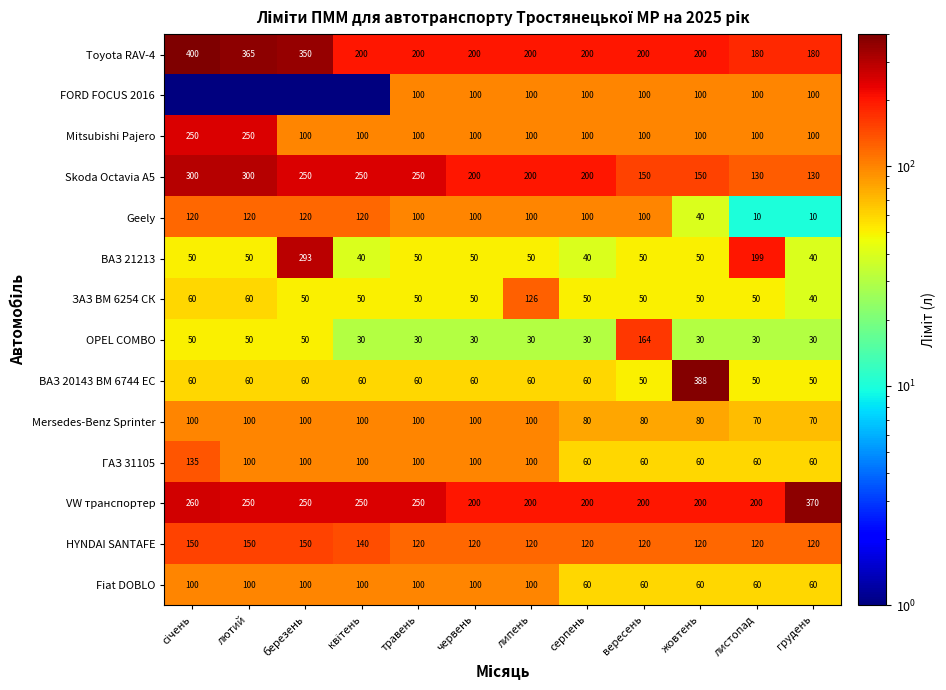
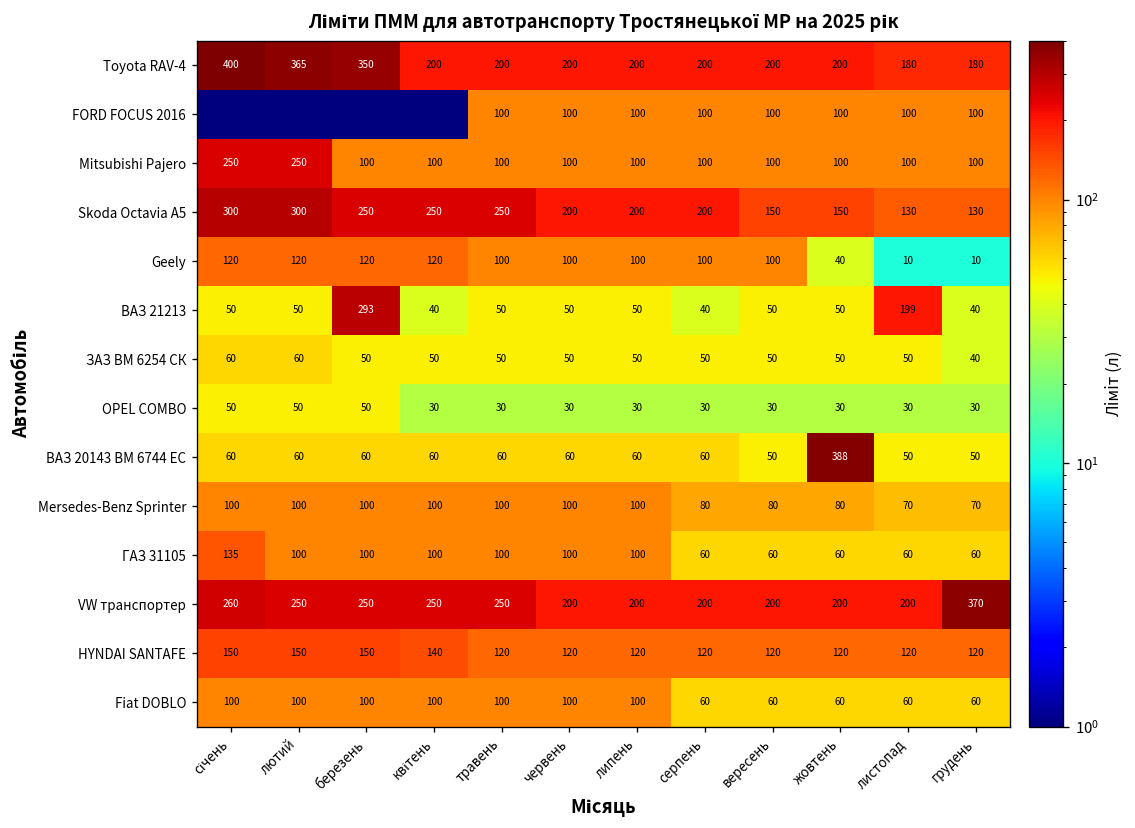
  {
    "Toyota RAV-4": {
      "січень": 400,
      "лютий": 365,
      "березень": 350,
      "квітень": 200,
      "травень": 200,
      "червень": 200,
      "липень": 200,
      "серпень": 200,
      "вересень": 200,
      "жовтень": 200,
      "листопад": 180,
      "грудень": 180
    },
    "FORD FOCUS 2016": {
      "травень": 100,
      "червень": 100,
      "липень": 100,
      "серпень": 100,
      "вересень": 100,
      "жовтень": 100,
      "листопад": 100,
      "грудень": 100
    },
    "Mitsubishi Pajero": {
      "січень": 250,
      "лютий": 250,
      "березень": 100,
      "квітень": 100,
      "травень": 100,
      "червень": 100,
      "липень": 100,
      "серпень": 100,
      "вересень": 100,
      "жовтень": 100,
      "листопад": 100,
      "грудень": 100
    },
    "Skoda Octavia A5": {
      "січень": 300,
      "лютий": 300,
      "березень": 250,
      "квітень": 250,
      "травень": 250,
      "червень": 200,
      "липень": 200,
      "серпень": 200,
      "вересень": 150,
      "жовтень": 150,
      "листопад": 130,
      "грудень": 130
    },
    "Geely": {
      "січень": 120,
      "лютий": 120,
      "березень": 120,
      "квітень": 120,
      "травень": 100,
      "червень": 100,
      "липень": 100,
      "серпень": 100,
      "вересень": 100,
      "жовтень": 40,
      "листопад": 10,
      "грудень": 10
    },
    "ВАЗ 21213": {
      "січень": 50,
      "лютий": 50,
      "березень": 293,
      "квітень": 40,
      "травень": 50,
      "червень": 50,
      "липень": 50,
      "серпень": 40,
      "вересень": 50,
      "жовтень": 50,
      "листопад": 199,
      "грудень": 40
    },
    "ЗАЗ ВМ 6254 СК": {
      "січень": 60,
      "лютий": 60,
      "березень": 50,
      "квітень": 50,
      "травень": 50,
      "червень": 50,
-     "липень": 126,
+     "липень": 50,
      "серпень": 50,
      "вересень": 50,
      "жовтень": 50,
      "листопад": 50,
      "грудень": 40
    },
    "OPEL COMBO": {
      "січень": 50,
      "лютий": 50,
      "березень": 50,
      "квітень": 30,
      "травень": 30,
      "червень": 30,
      "липень": 30,
      "серпень": 30,
-     "вересень": 164,
+     "вересень": 30,
      "жовтень": 30,
      "листопад": 30,
      "грудень": 30
    },
    "ВАЗ 20143 ВМ 6744 ЕС": {
      "січень": 60,
      "лютий": 60,
      "березень": 60,
      "квітень": 60,
      "травень": 60,
      "червень": 60,
      "липень": 60,
      "серпень": 60,
      "вересень": 50,
      "жовтень": 388,
      "листопад": 50,
      "грудень": 50
    },
    "Mersedes-Benz Sprinter": {
      "січень": 100,
      "лютий": 100,
      "березень": 100,
      "квітень": 100,
      "травень": 100,
      "червень": 100,
      "липень": 100,
      "серпень": 80,
      "вересень": 80,
      "жовтень": 80,
      "листопад": 70,
      "грудень": 70
    },
    "ГАЗ 31105": {
      "січень": 135,
      "лютий": 100,
      "березень": 100,
      "квітень": 100,
      "травень": 100,
      "червень": 100,
      "липень": 100,
      "серпень": 60,
      "вересень": 60,
      "жовтень": 60,
      "листопад": 60,
      "грудень": 60
    },
    "VW транспортер": {
      "січень": 260,
      "лютий": 250,
      "березень": 250,
      "квітень": 250,
      "травень": 250,
      "червень": 200,
      "липень": 200,
      "серпень": 200,
      "вересень": 200,
      "жовтень": 200,
      "листопад": 200,
      "грудень": 370
    },
    "HYNDAI SANTAFE": {
      "січень": 150,
      "лютий": 150,
      "березень": 150,
      "квітень": 140,
      "травень": 120,
      "червень": 120,
      "липень": 120,
      "серпень": 120,
      "вересень": 120,
      "жовтень": 120,
      "листопад": 120,
      "грудень": 120
    },
    "Fiat DOBLO": {
      "січень": 100,
      "лютий": 100,
      "березень": 100,
      "квітень": 100,
      "травень": 100,
      "червень": 100,
      "липень": 100,
      "серпень": 60,
      "вересень": 60,
      "жовтень": 60,
      "листопад": 60,
      "грудень": 60
    }
  }
